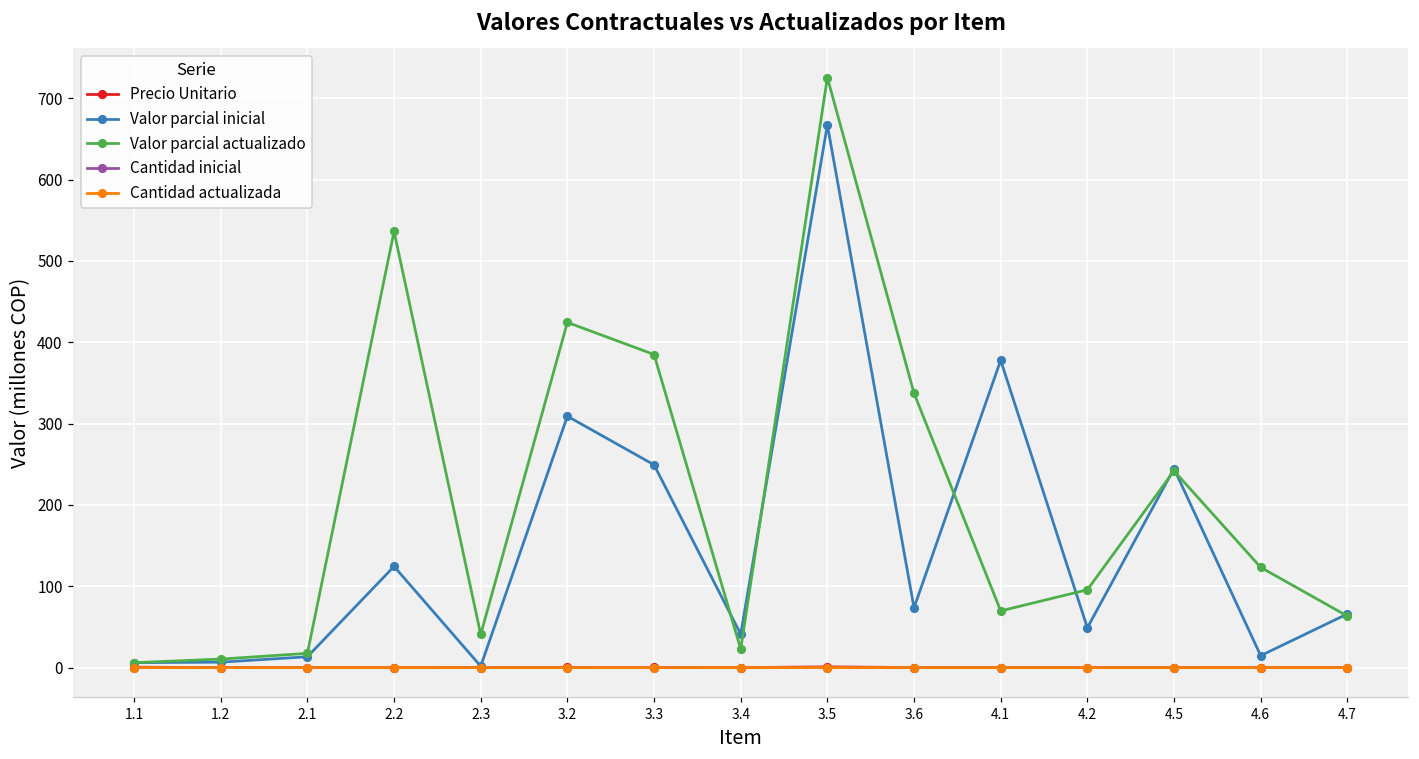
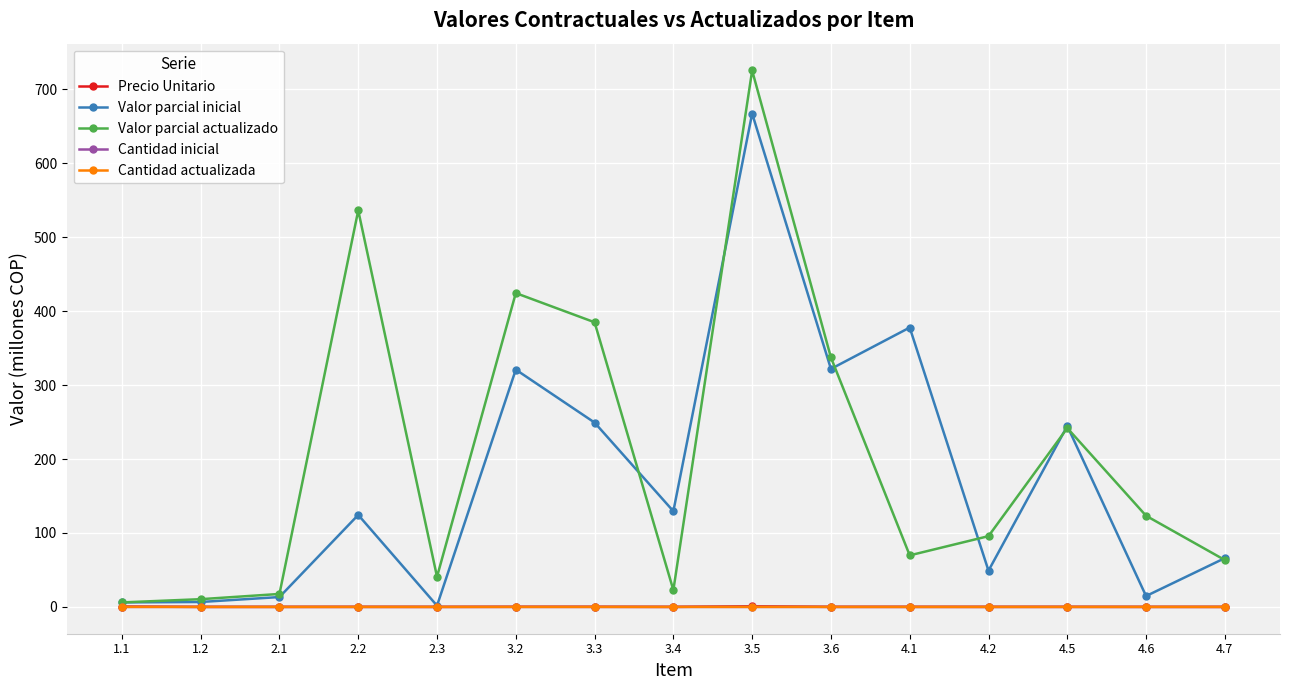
  {
    "Valor parcial inicial": {
      "1.2": 10,
      "2.1": 10,
      "2.2": 120,
-     "3.2": 310,
+     "3.2": 320,
      "3.3": 250,
-     "3.4": 40,
+     "3.4": 130,
      "3.5": 670,
-     "3.6": 70,
+     "3.6": 320,
      "4.1": 380,
      "4.2": 50,
      "4.6": 10
    },
    "Valor parcial actualizado": {
      "1.2": 10,
      "2.1": 20,
      "2.2": 540,
      "2.3": 40,
      "3.2": 420,
      "3.3": 380,
      "3.4": 20,
      "3.5": 730,
      "3.6": 340,
      "4.1": 70,
      "4.2": 100,
      "4.6": 120
    }
  }
